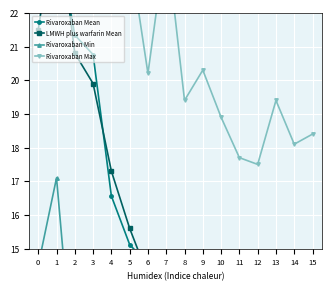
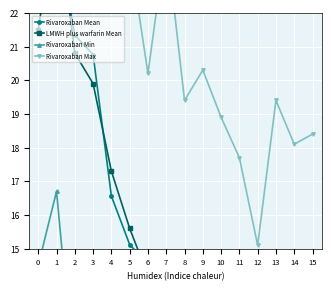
  {
    "Rivaroxaban Min": {
-     "1": 17.1
+     "1": 16.7
    },
    "Rivaroxaban Max": {
      "6": 20.2,
      "8": 19.4,
      "9": 20.3,
      "10": 18.9,
      "11": 17.7,
-     "12": 17.5,
+     "12": 15.1,
      "13": 19.4,
      "14": 18.1,
      "15": 18.4
    }
  }
